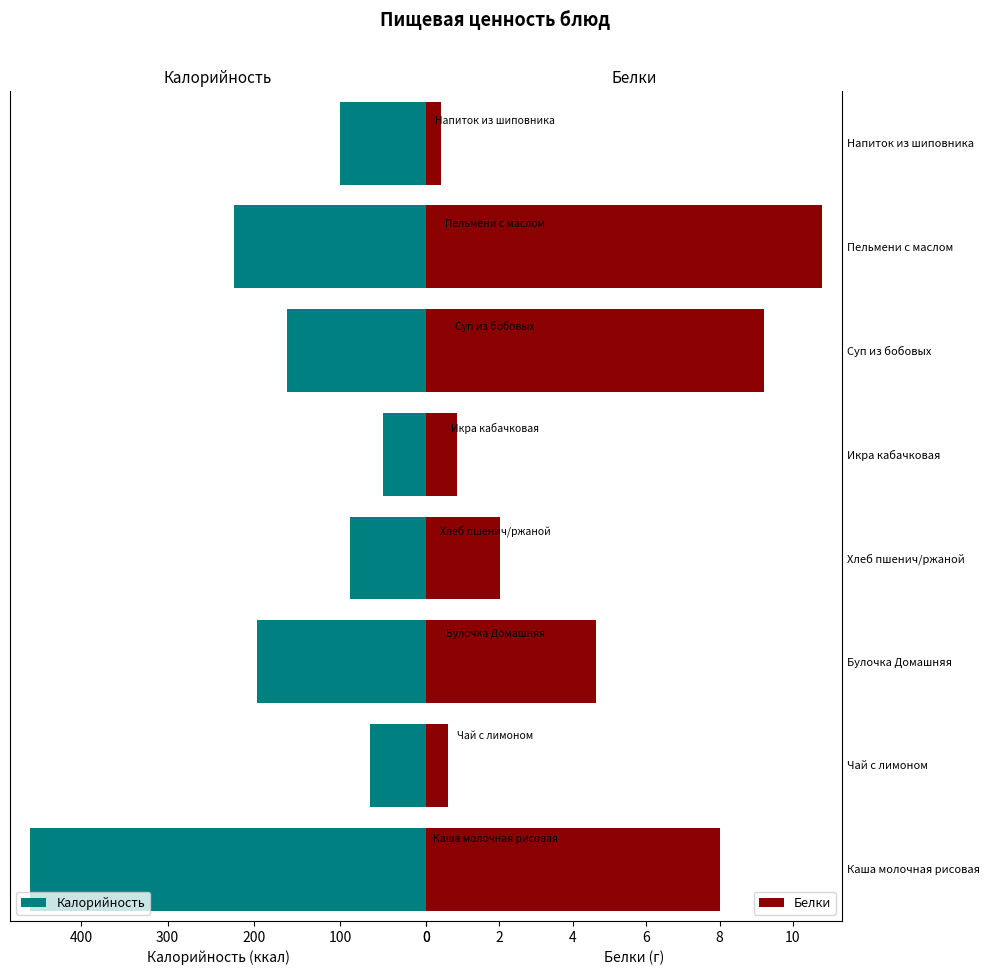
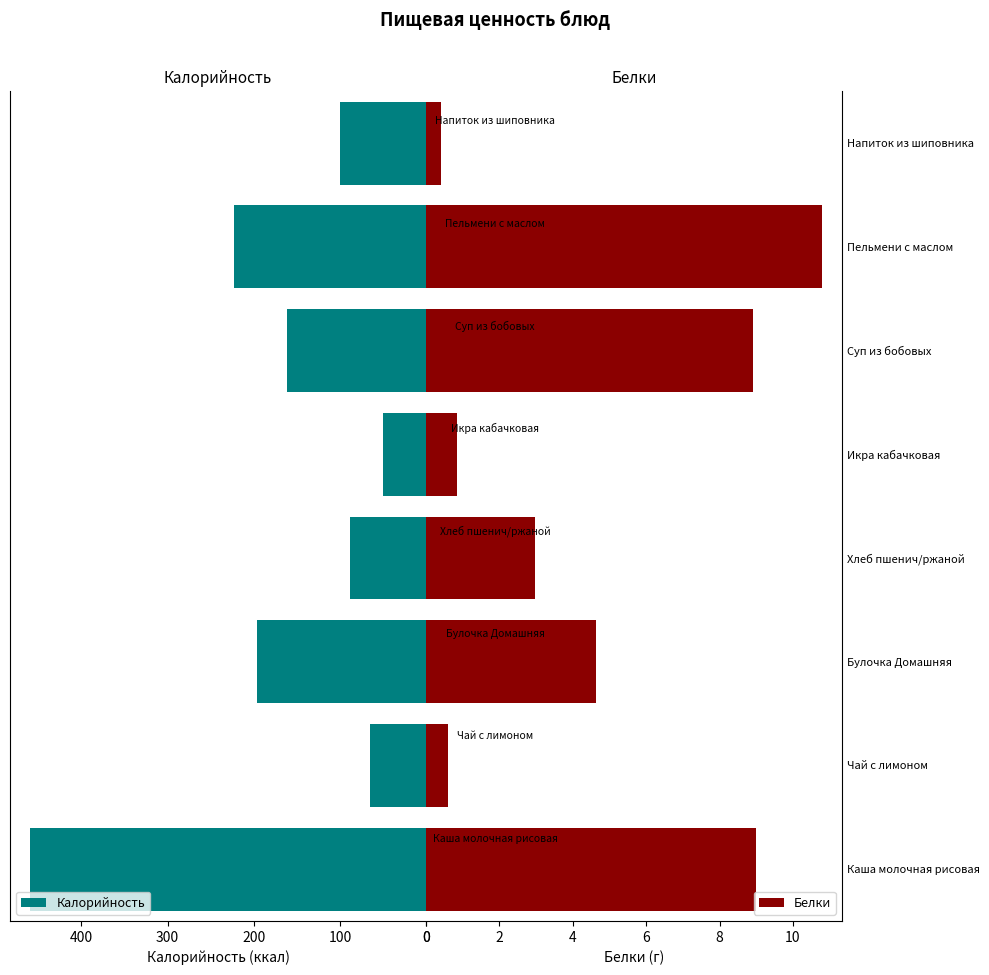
  {
    "Белки": {
      "Напиток из шиповника": 0.4,
      "Пельмени с маслом": 10.8,
-     "Суп из бобовых": 9.2,
+     "Суп из бобовых": 8.9,
      "Икра кабачковая": 0.8,
-     "Хлеб пшенич/ржаной": 2.0,
+     "Хлеб пшенич/ржаной": 3.0,
      "Булочка Домашняя": 4.6,
      "Чай с лимоном": 0.6,
-     "Каша молочная рисовая": 8
+     "Каша молочная рисовая": 9
    }
  }
